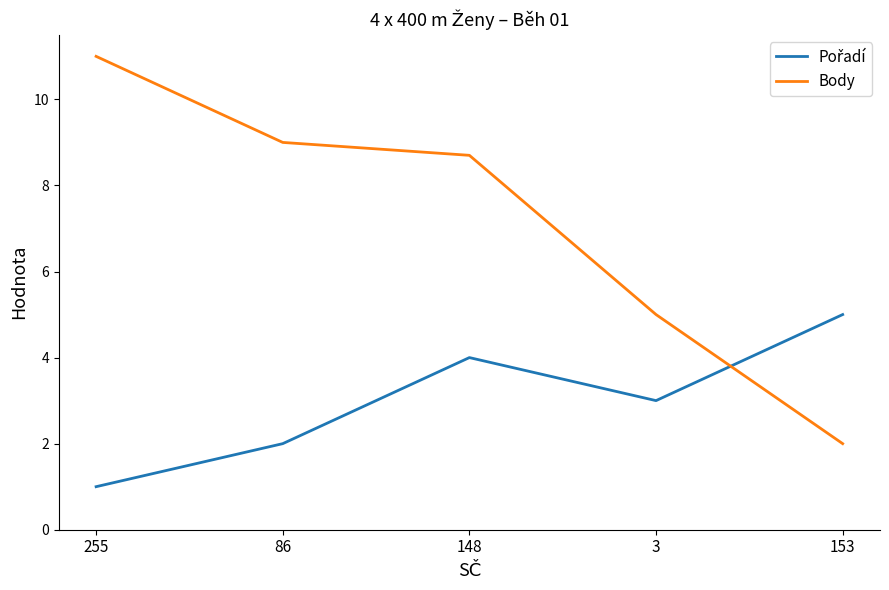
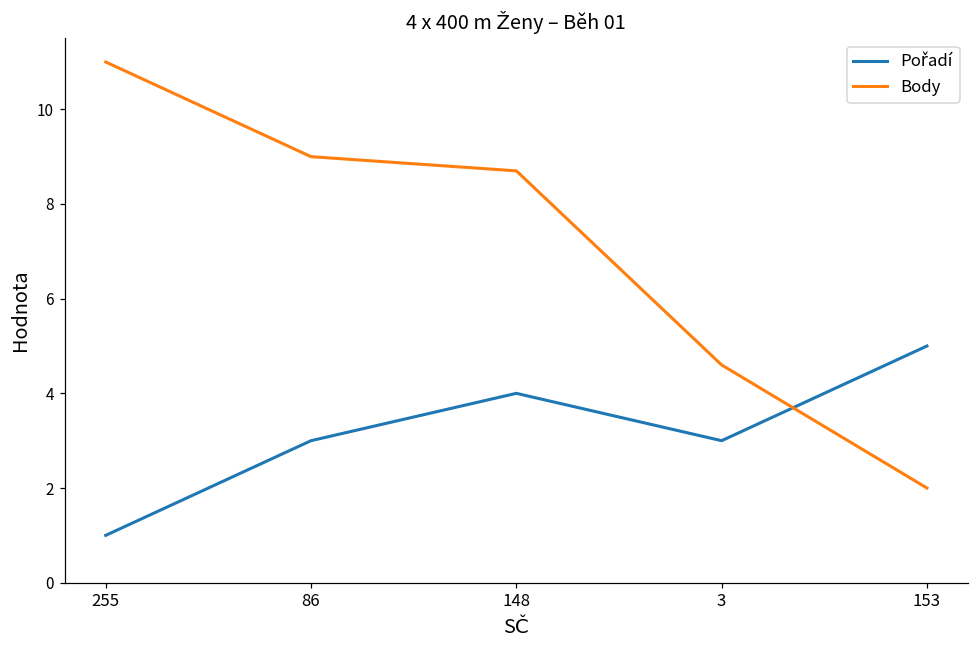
  {
    "Pořadí": {
      "255": 1,
-     "86": 2,
+     "86": 3,
      "148": 4,
      "3": 3,
      "153": 5
    },
    "Body": {
      "255": 11.0,
      "86": 9.0,
      "148": 8.7,
-     "3": 5.0,
+     "3": 4.6,
      "153": 2.0
    }
  }
